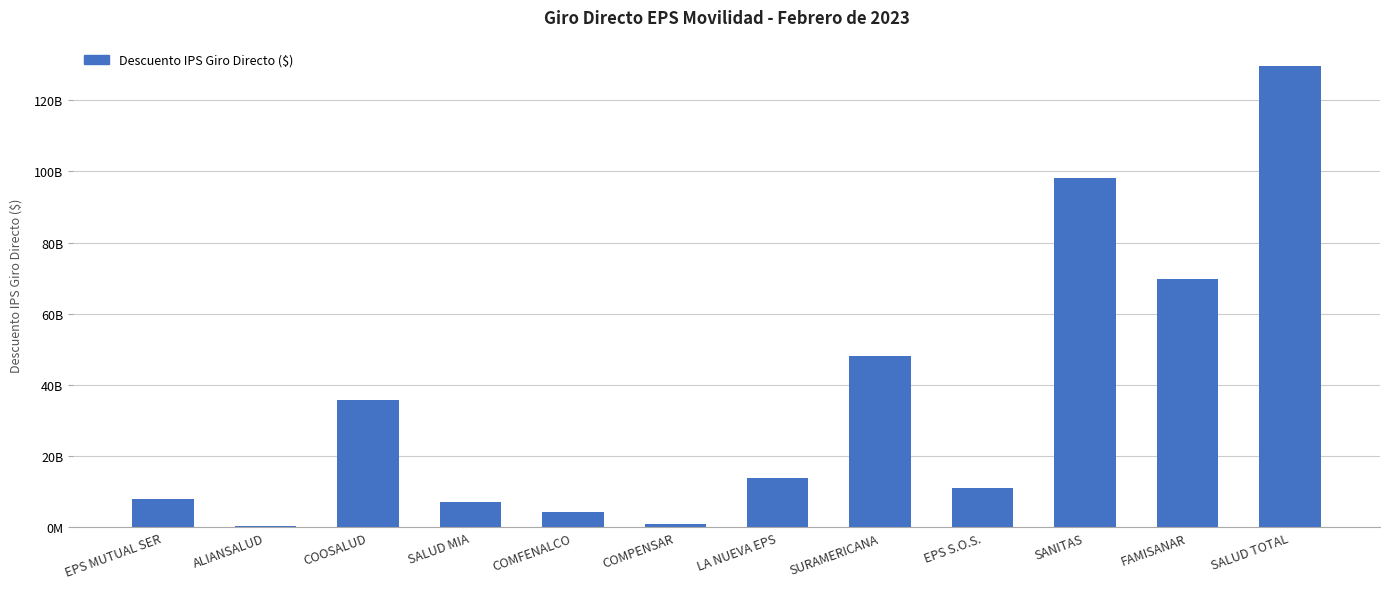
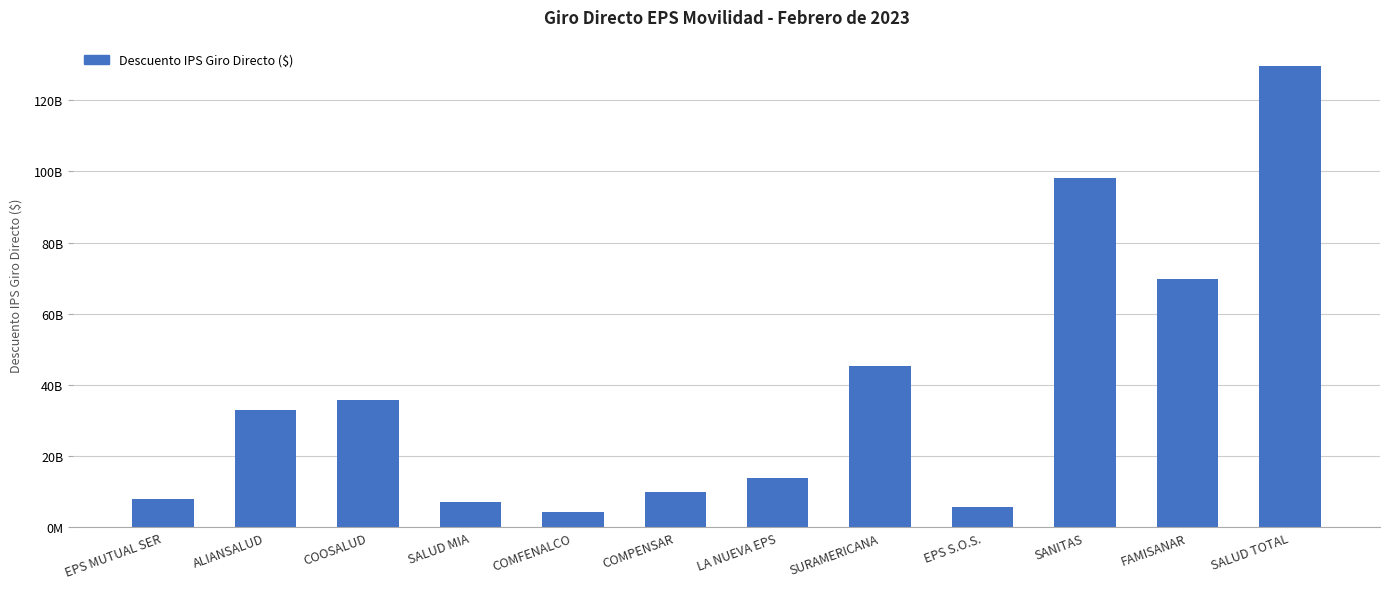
  {
    "EPS MUTUAL SER": 8000000000,
-   "ALIANSALUD": 0,
+   "ALIANSALUD": 33000000000,
    "COOSALUD": 36000000000,
    "SALUD MIA": 7000000000,
    "COMFENALCO": 4000000000,
-   "COMPENSAR": 1000000000,
+   "COMPENSAR": 10000000000,
    "LA NUEVA EPS": 14000000000,
-   "SURAMERICANA": 48000000000,
-   "EPS S.O.S.": 11000000000,
+   "SURAMERICANA": 45000000000,
+   "EPS S.O.S.": 6000000000,
    "SANITAS": 98000000000,
    "FAMISANAR": 70000000000,
    "SALUD TOTAL": 130000000000
  }
